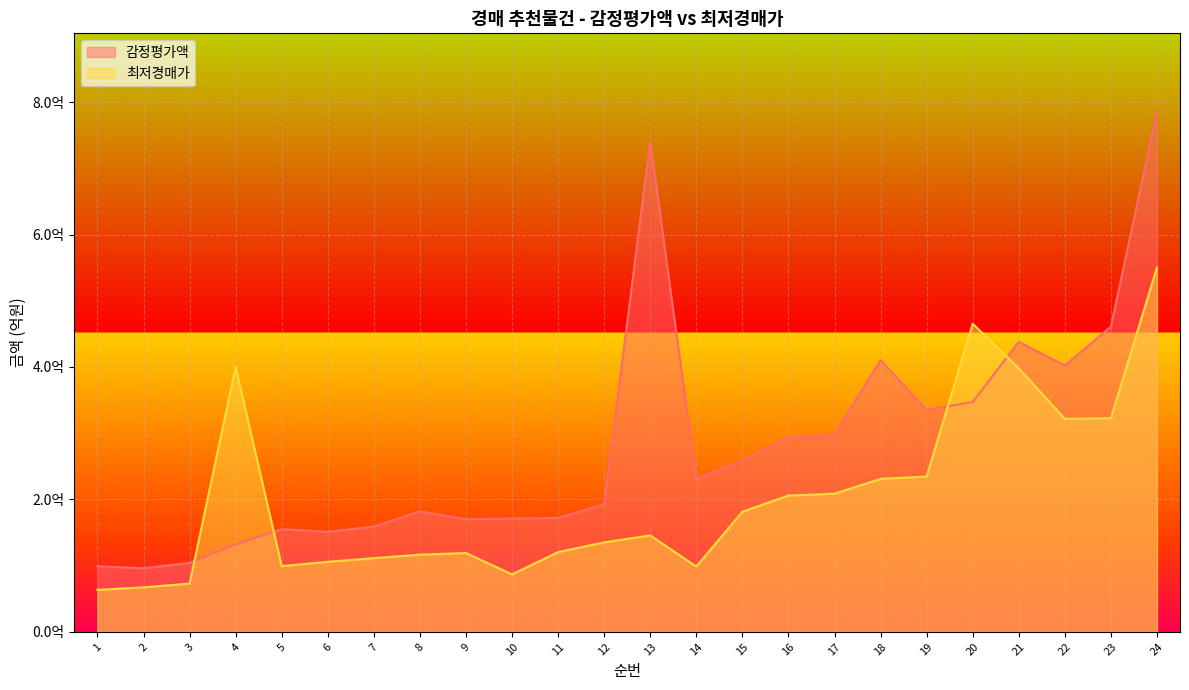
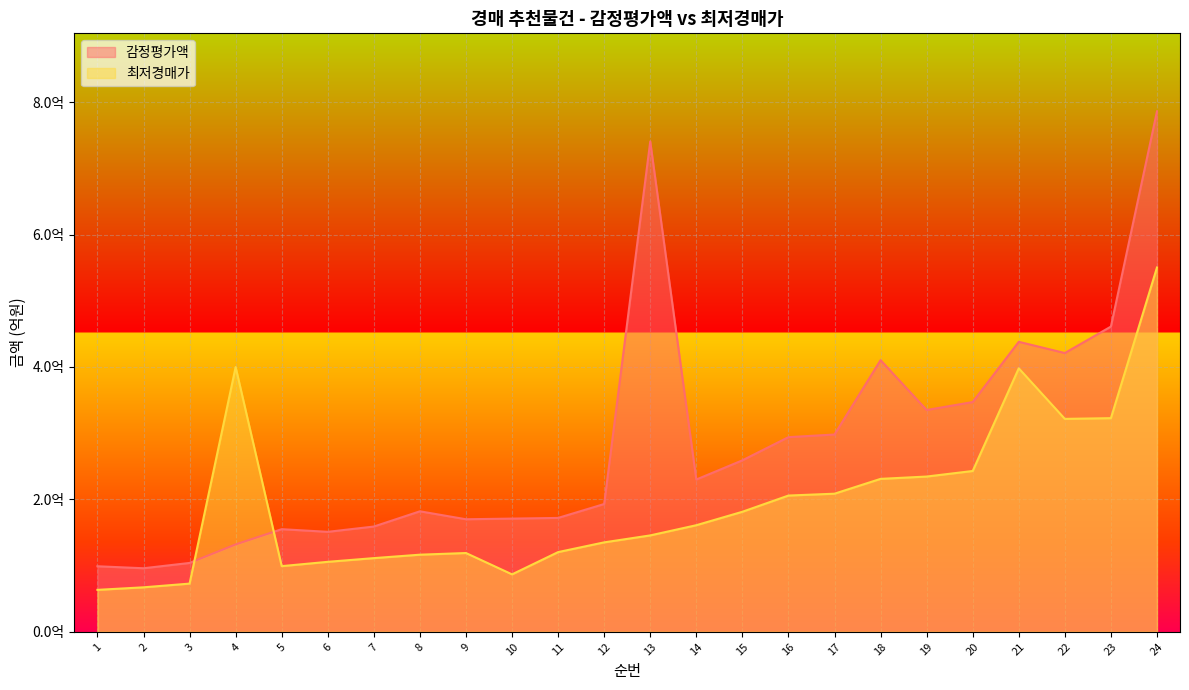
  {
    "감정평가액": {
      "1": "1.0억",
      "2": "1.0억",
      "3": "1.0억",
      "4": "1.3억",
      "5": "1.6억",
      "6": "1.5억",
      "7": "1.6억",
      "8": "1.8억",
      "9": "1.7억",
      "10": "1.7억",
      "11": "1.7억",
      "12": "1.9억",
      "13": "7.4억",
      "14": "2.3억",
      "15": "2.6억",
      "16": "2.9억",
      "17": "3.0억",
      "18": "4.1억",
      "19": "3.4억",
      "20": "3.5억",
      "21": "4.4억",
-     "22": "4.0억",
+     "22": "4.2억",
      "23": "4.6억",
      "24": "7.9억"
    },
    "최저경매가": {
      "1": "0.6억",
      "2": "0.7억",
      "3": "0.7억",
      "4": "4.0억",
      "5": "1.0억",
      "6": "1.1억",
      "7": "1.1억",
      "8": "1.2억",
      "9": "1.2억",
      "10": "0.9억",
      "11": "1.2억",
      "12": "1.4억",
      "13": "1.5억",
-     "14": "1.0억",
+     "14": "1.6억",
      "15": "1.8억",
      "16": "2.1억",
      "17": "2.1억",
      "18": "2.3억",
      "19": "2.3억",
-     "20": "4.7억",
+     "20": "2.4억",
      "21": "4.0억",
      "22": "3.2억",
      "23": "3.2억",
      "24": "5.5억"
    }
  }
